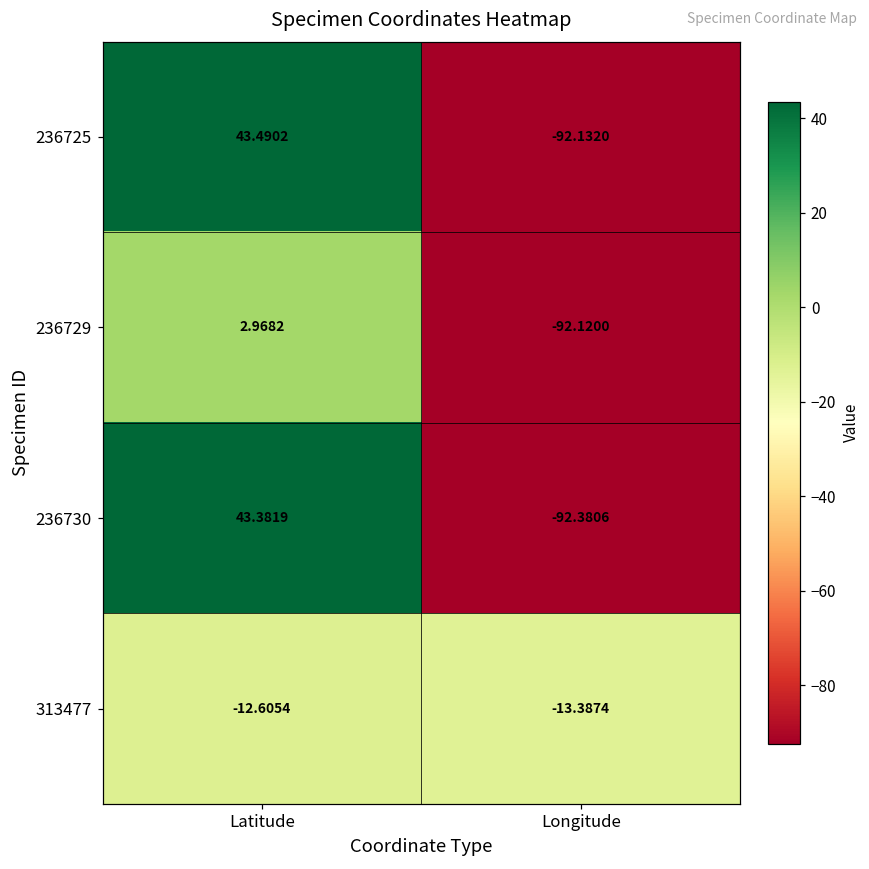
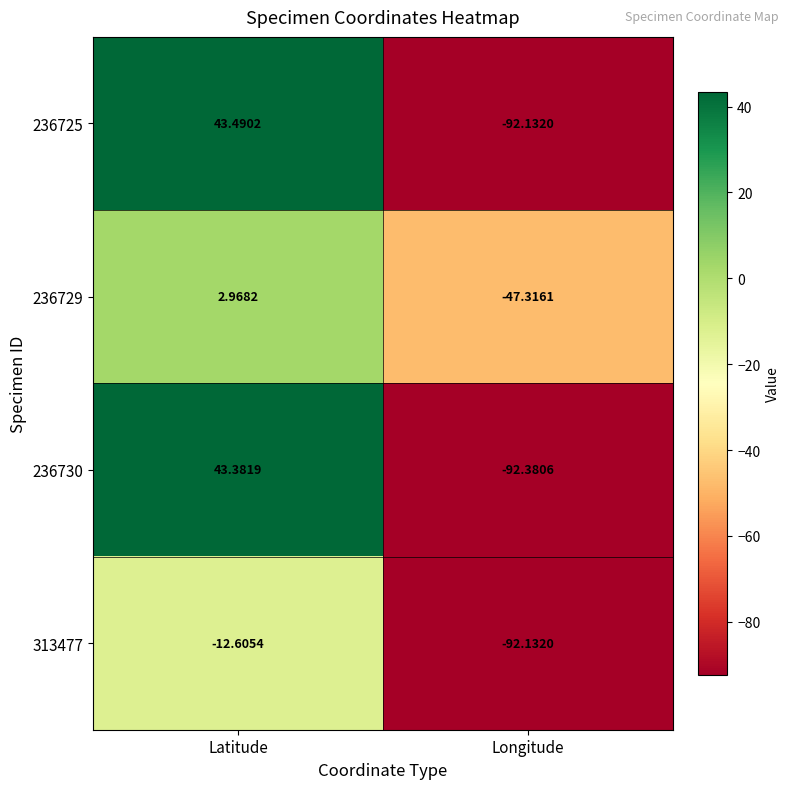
  {
    "236725": {
      "Latitude": 43.4902,
      "Longitude": -92.1320
    },
    "236729": {
      "Latitude": 2.9682,
-     "Longitude": -92.1200
+     "Longitude": -47.3161
    },
    "236730": {
      "Latitude": 43.3819,
      "Longitude": -92.3806
    },
    "313477": {
      "Latitude": -12.6054,
-     "Longitude": -13.3874
+     "Longitude": -92.1320
    }
  }
